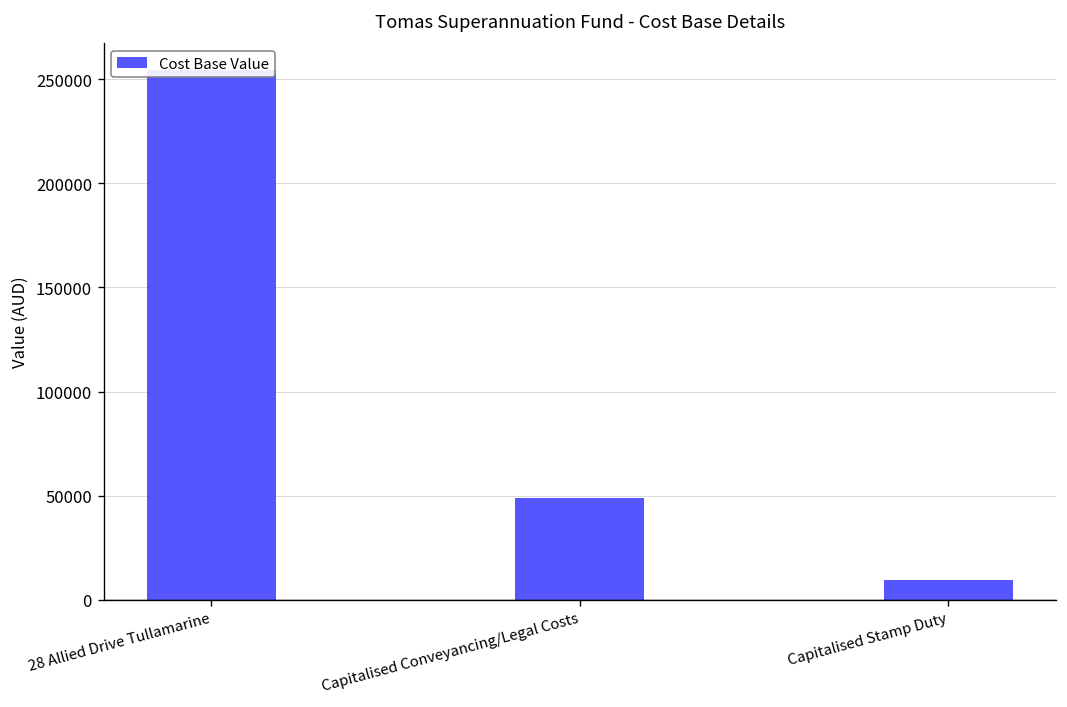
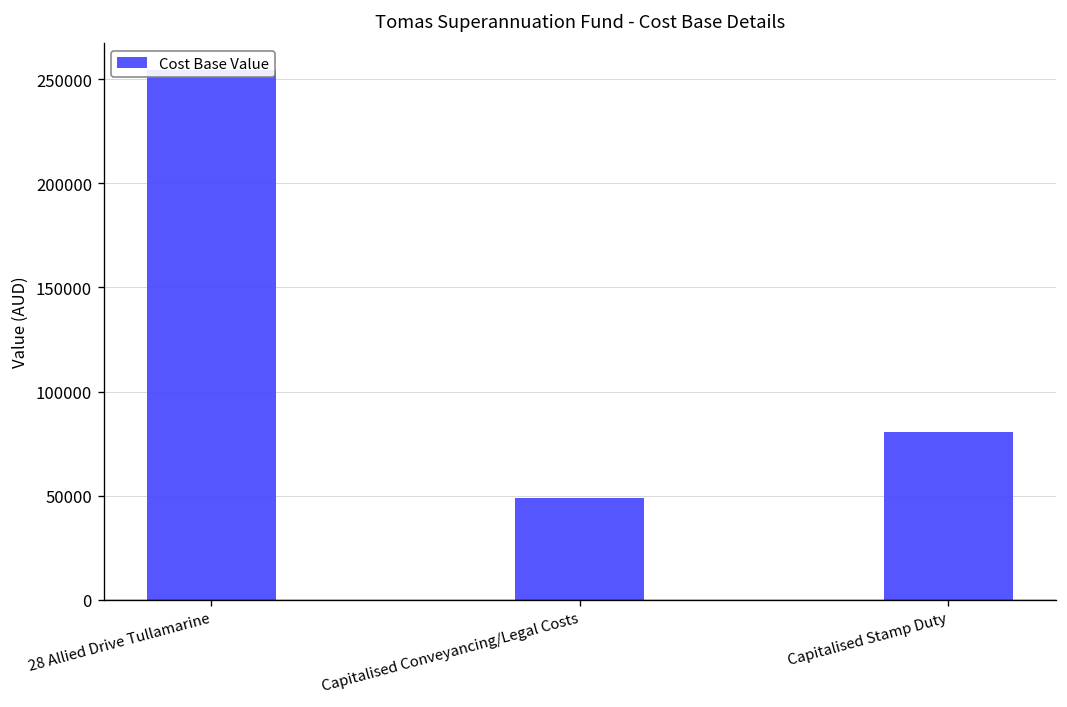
  {
    "Capitalised Conveyancing/Legal Costs": 49000,
-   "Capitalised Stamp Duty": 10000
+   "Capitalised Stamp Duty": 81000
  }
